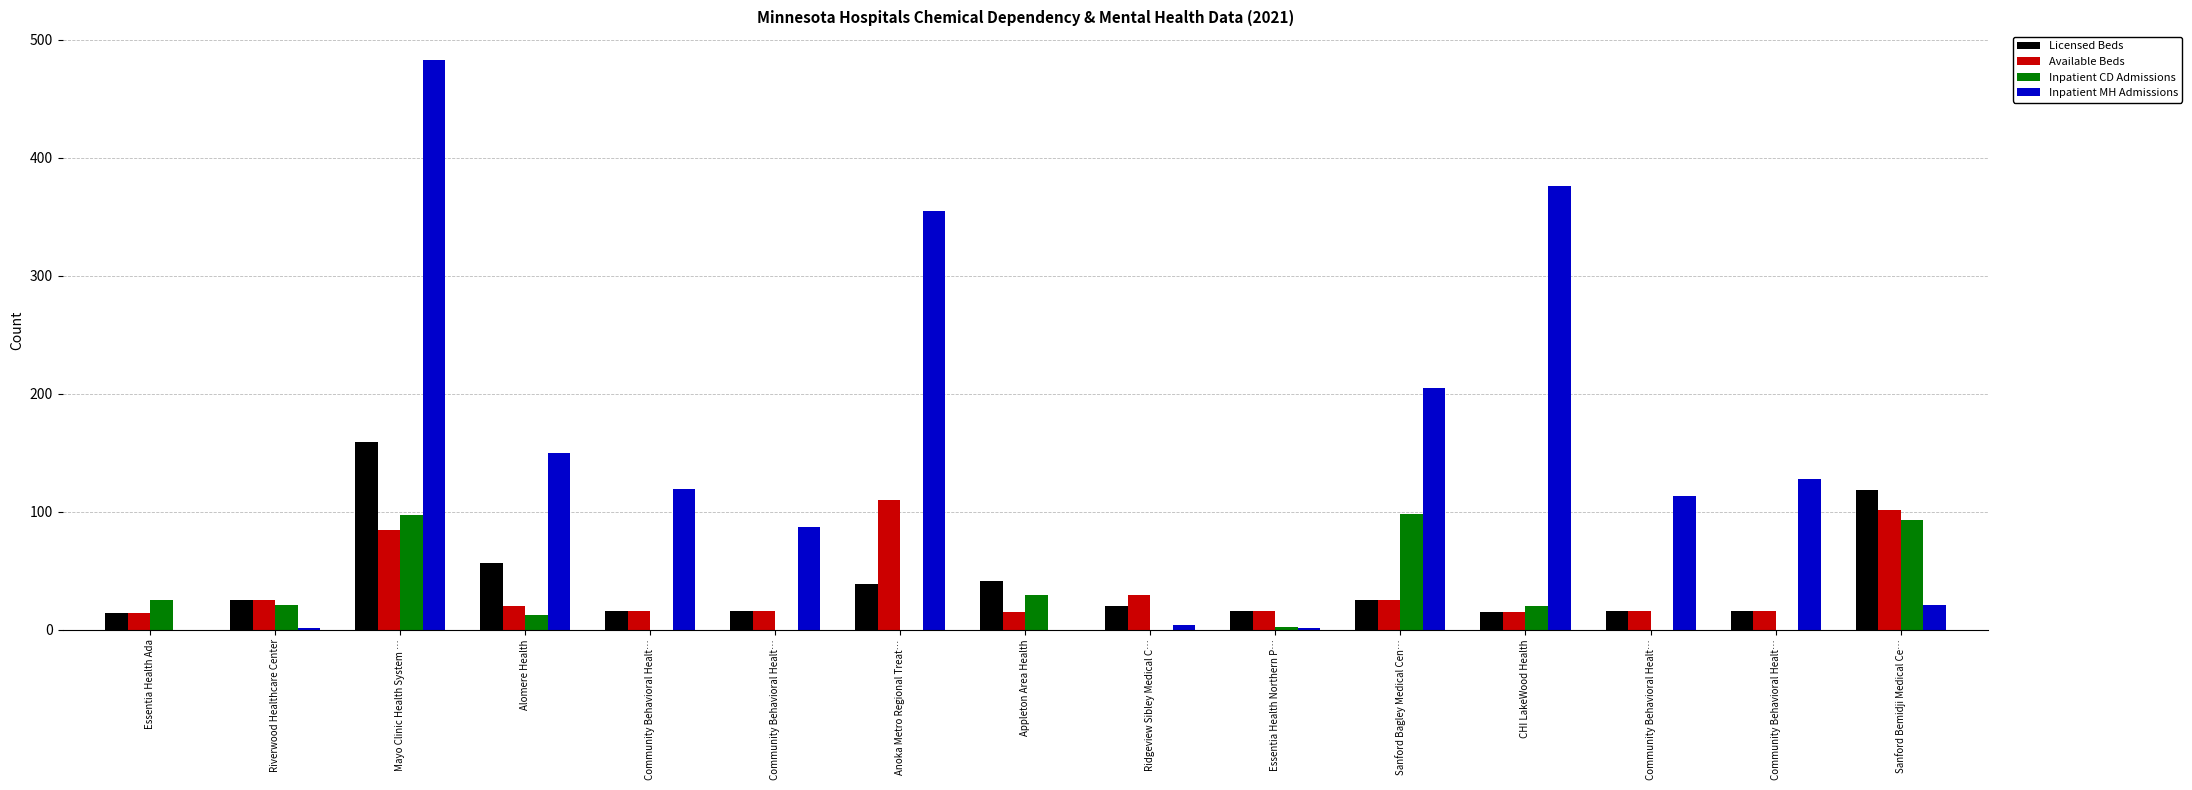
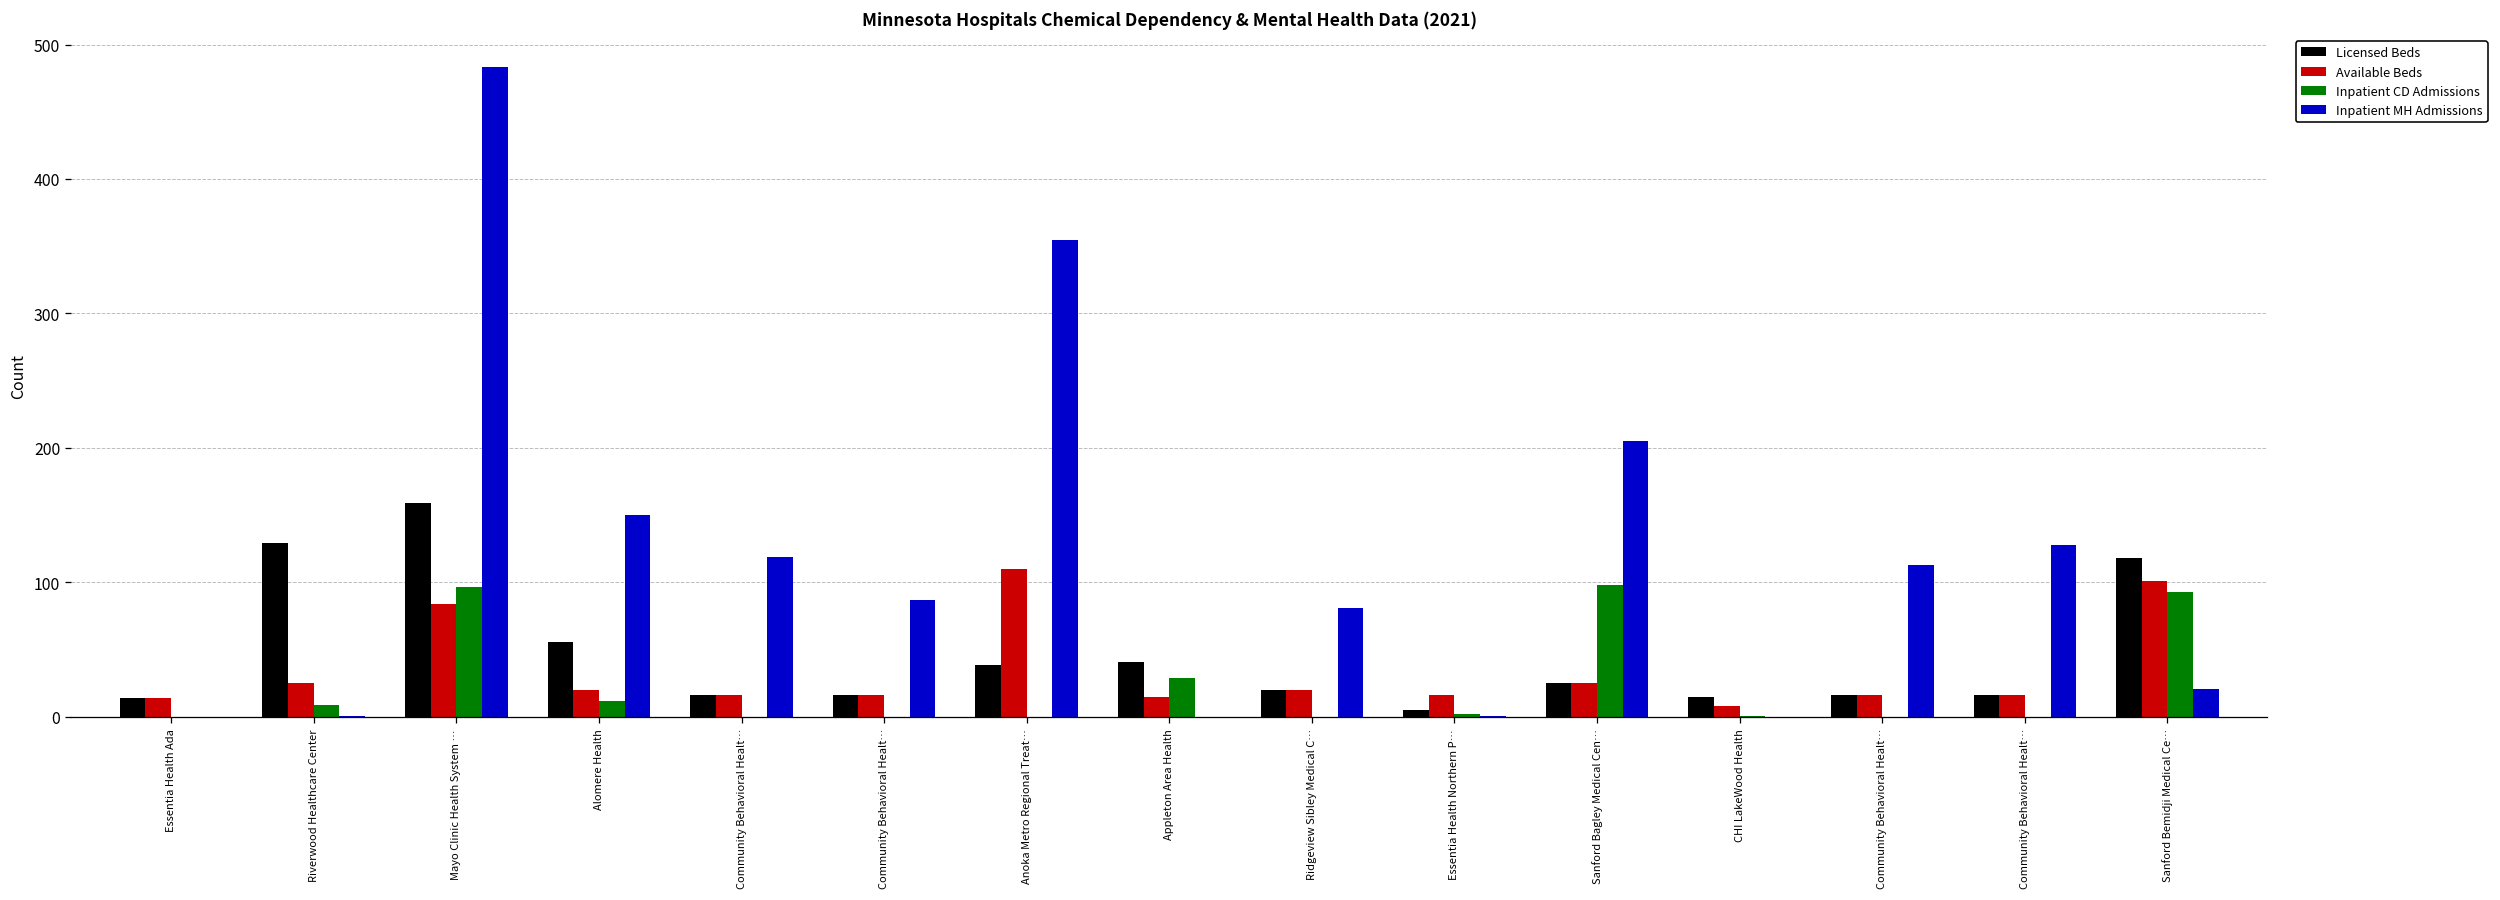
  {
    "Licensed Beds": {
      "Essentia Health Ada": 14,
-     "Riverwood Healthcare Center": 25,
+     "Riverwood Healthcare Center": 129,
      "Mayo Clinic Health System …": 159,
      "Alomere Health": 56,
      "Anoka Metro Regional Treat…": 39,
      "Appleton Area Health": 41,
      "Ridgeview Sibley Medical C…": 20,
-     "Essentia Health Northern P…": 16,
+     "Essentia Health Northern P…": 5,
      "Sanford Bagley Medical Cen…": 25,
      "CHI LakeWood Health": 15,
      "Sanford Bemidji Medical Ce…": 118
    },
    "Available Beds": {
      "Essentia Health Ada": 14,
      "Riverwood Healthcare Center": 25,
      "Mayo Clinic Health System …": 84,
      "Alomere Health": 20,
      "Anoka Metro Regional Treat…": 110,
      "Appleton Area Health": 15,
-     "Ridgeview Sibley Medical C…": 29,
+     "Ridgeview Sibley Medical C…": 20,
      "Essentia Health Northern P…": 16,
      "Sanford Bagley Medical Cen…": 25,
-     "CHI LakeWood Health": 15,
+     "CHI LakeWood Health": 8,
      "Sanford Bemidji Medical Ce…": 101
    },
    "Inpatient CD Admissions": {
-     "Essentia Health Ada": 25,
-     "Riverwood Healthcare Center": 21,
+     "Essentia Health Ada": 0,
+     "Riverwood Healthcare Center": 9,
      "Mayo Clinic Health System …": 97,
      "Alomere Health": 12,
      "Anoka Metro Regional Treat…": 0,
      "Appleton Area Health": 29,
      "Ridgeview Sibley Medical C…": 0,
      "Sanford Bagley Medical Cen…": 98,
-     "CHI LakeWood Health": 20,
+     "CHI LakeWood Health": 1,
      "Sanford Bemidji Medical Ce…": 93
    },
    "Inpatient MH Admissions": {
      "Essentia Health Ada": 0,
      "Mayo Clinic Health System …": 483,
      "Alomere Health": 150,
      "Anoka Metro Regional Treat…": 355,
      "Appleton Area Health": 0,
-     "Ridgeview Sibley Medical C…": 4,
+     "Ridgeview Sibley Medical C…": 81,
      "Sanford Bagley Medical Cen…": 205,
-     "CHI LakeWood Health": 376,
+     "CHI LakeWood Health": 0,
      "Sanford Bemidji Medical Ce…": 21
    }
  }
